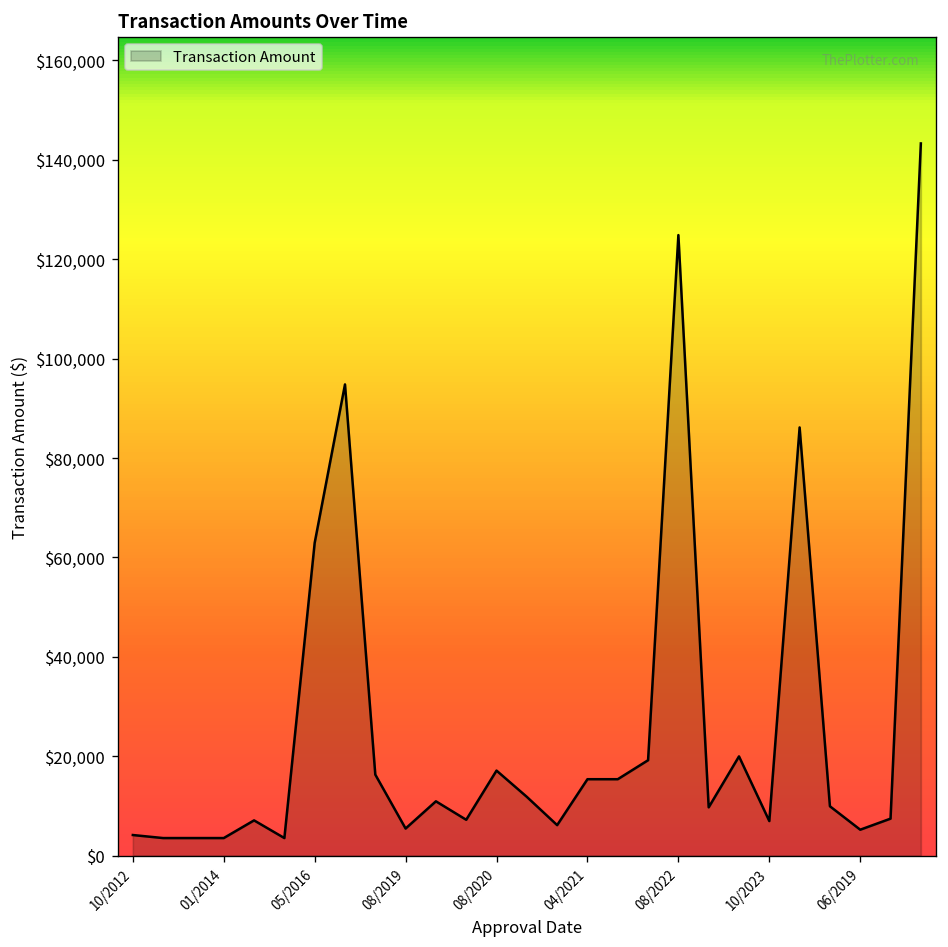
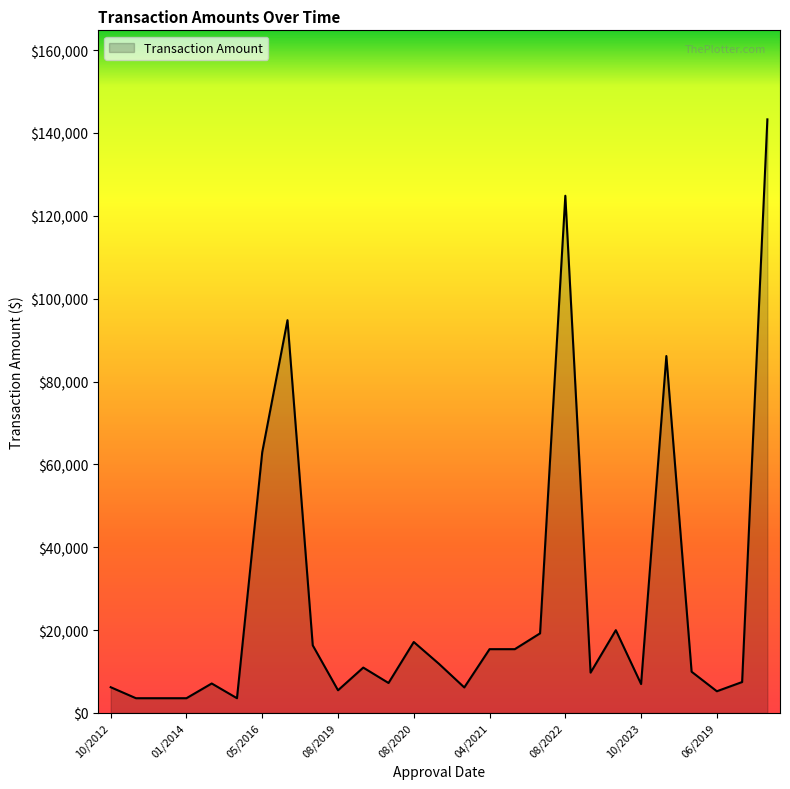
  {
-   "10/2012": "$4,000",
+   "10/2012": "$6,000",
    "01/2014": "$4,000",
    "05/2016": "$63,000",
    "08/2019": "$5,000",
    "08/2020": "$17,000",
    "04/2021": "$15,000",
    "08/2022": "$125,000",
    "10/2023": "$7,000",
    "06/2019": "$5,000"
  }
